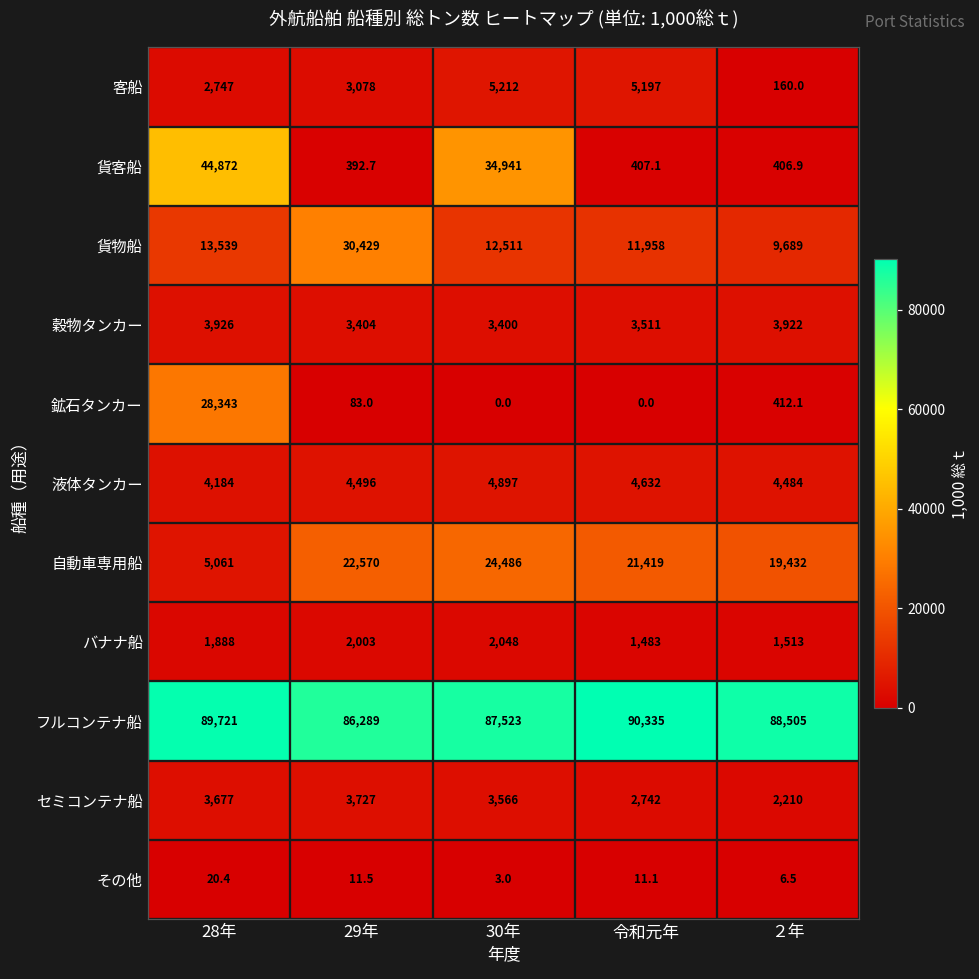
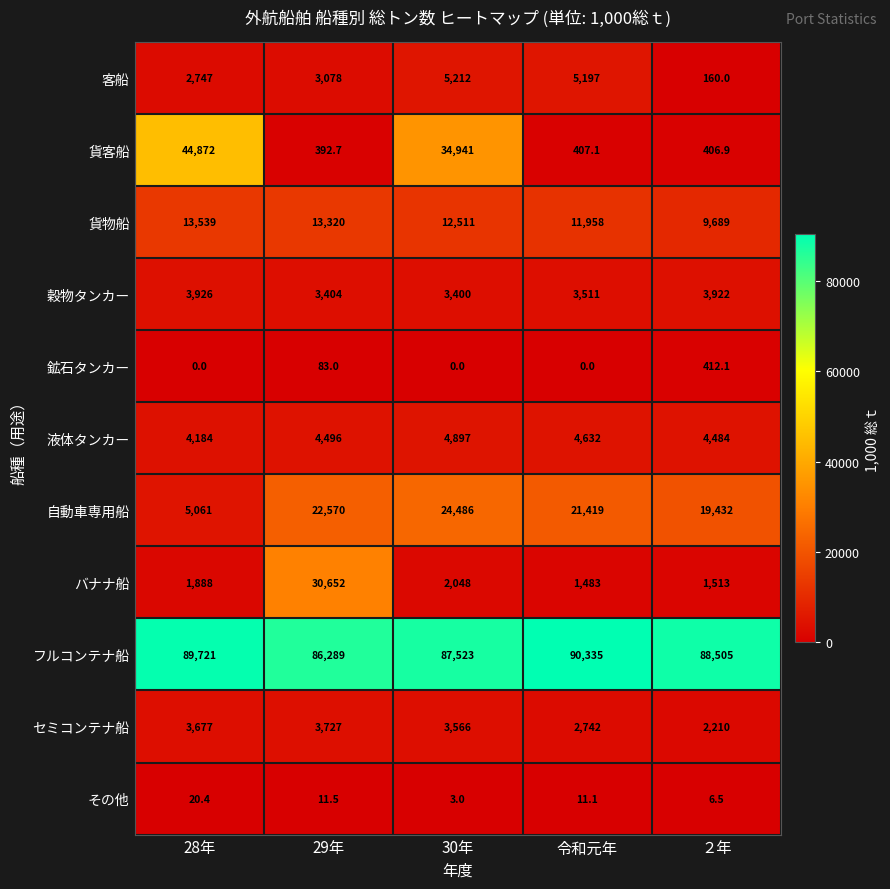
  {
    "客船": {
      "28年": "2,747",
      "29年": "3,078",
      "30年": "5,212",
      "令和元年": "5,197",
      "２年": "160.0"
    },
    "貨客船": {
      "28年": "44,872",
      "29年": "392.7",
      "30年": "34,941",
      "令和元年": "407.1",
      "２年": "406.9"
    },
    "貨物船": {
      "28年": "13,539",
-     "29年": "30,429",
+     "29年": "13,320",
      "30年": "12,511",
      "令和元年": "11,958",
      "２年": "9,689"
    },
    "穀物タンカー": {
      "28年": "3,926",
      "29年": "3,404",
      "30年": "3,400",
      "令和元年": "3,511",
      "２年": "3,922"
    },
    "鉱石タンカー": {
-     "28年": "28,343",
+     "28年": "0.0",
      "29年": "83.0",
      "30年": "0.0",
      "令和元年": "0.0",
      "２年": "412.1"
    },
    "液体タンカー": {
      "28年": "4,184",
      "29年": "4,496",
      "30年": "4,897",
      "令和元年": "4,632",
      "２年": "4,484"
    },
    "自動車専用船": {
      "28年": "5,061",
      "29年": "22,570",
      "30年": "24,486",
      "令和元年": "21,419",
      "２年": "19,432"
    },
    "バナナ船": {
      "28年": "1,888",
-     "29年": "2,003",
+     "29年": "30,652",
      "30年": "2,048",
      "令和元年": "1,483",
      "２年": "1,513"
    },
    "フルコンテナ船": {
      "28年": "89,721",
      "29年": "86,289",
      "30年": "87,523",
      "令和元年": "90,335",
      "２年": "88,505"
    },
    "セミコンテナ船": {
      "28年": "3,677",
      "29年": "3,727",
      "30年": "3,566",
      "令和元年": "2,742",
      "２年": "2,210"
    },
    "その他": {
      "28年": "20.4",
      "29年": "11.5",
      "30年": "3.0",
      "令和元年": "11.1",
      "２年": "6.5"
    }
  }
